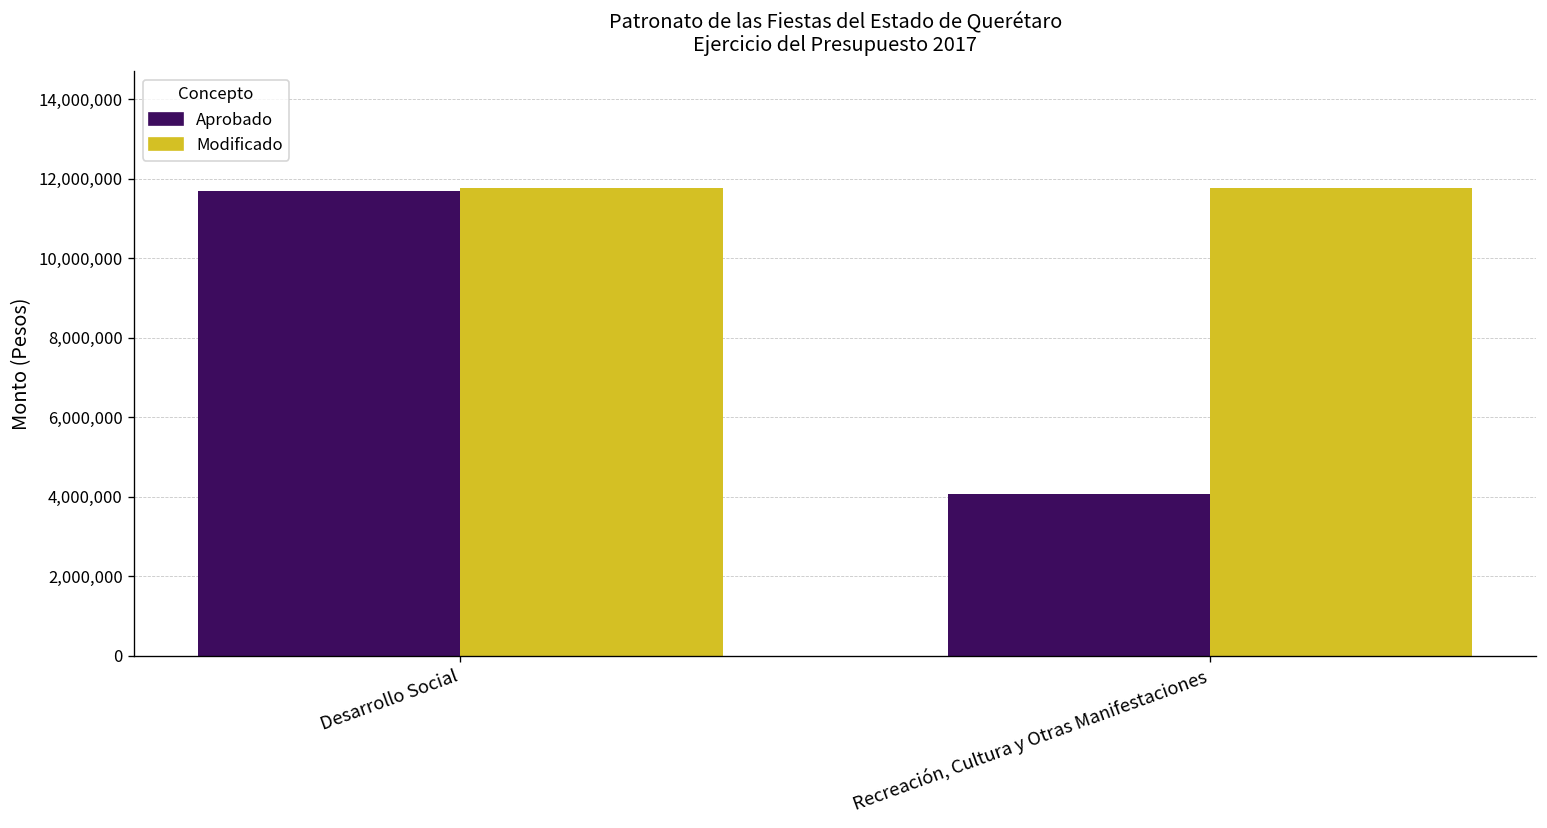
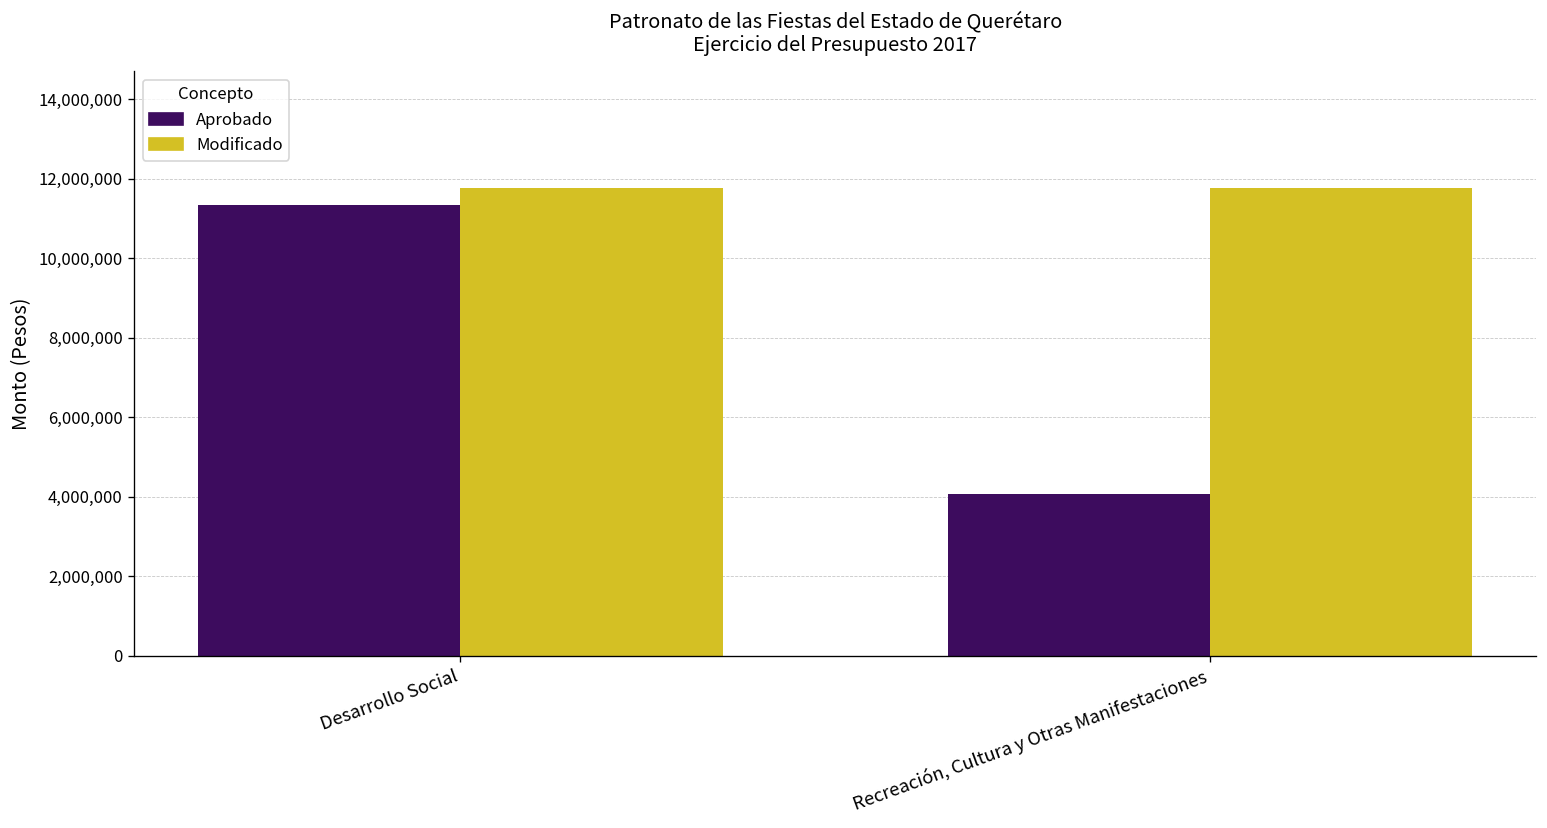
  {
    "Aprobado": {
-     "Desarrollo Social": "11,700,000",
+     "Desarrollo Social": "11,300,000",
      "Recreación, Cultura y Otras Manifestaciones": "4,100,000"
    },
    "Modificado": {
      "Desarrollo Social": "11,800,000",
      "Recreación, Cultura y Otras Manifestaciones": "11,800,000"
    }
  }
